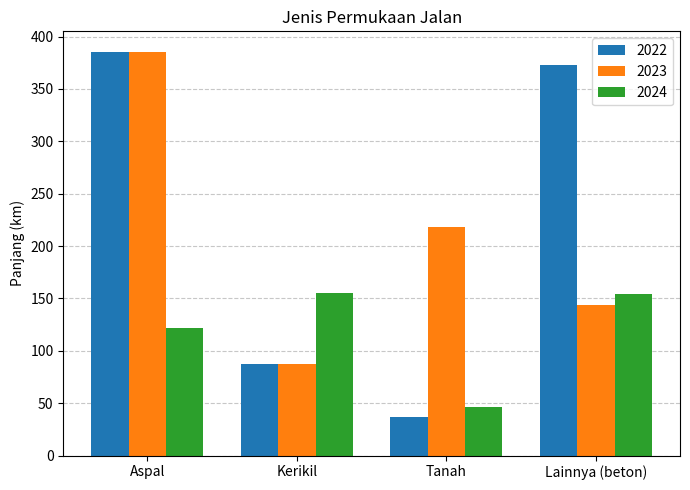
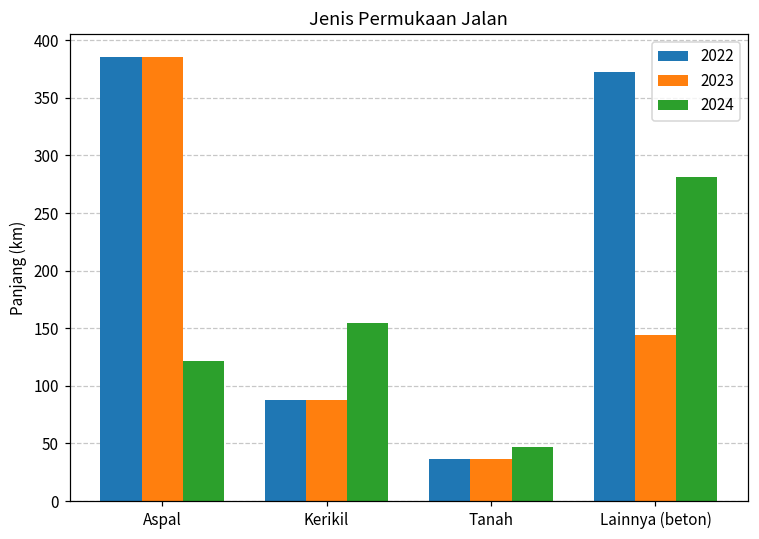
  {
    "2022": {
      "Aspal": 386,
      "Kerikil": 87,
      "Tanah": 37,
      "Lainnya (beton)": 373
    },
    "2023": {
      "Aspal": 386,
      "Kerikil": 87,
-     "Tanah": 218,
+     "Tanah": 37,
      "Lainnya (beton)": 144
    },
    "2024": {
      "Aspal": 122,
      "Kerikil": 155,
      "Tanah": 47,
-     "Lainnya (beton)": 154
+     "Lainnya (beton)": 281
    }
  }
